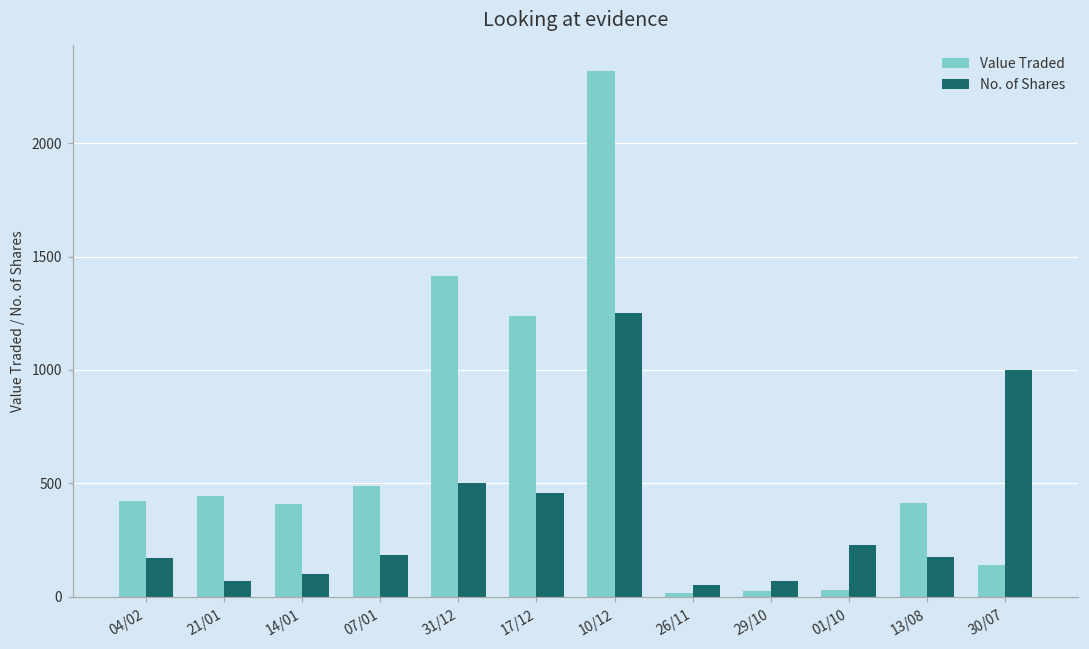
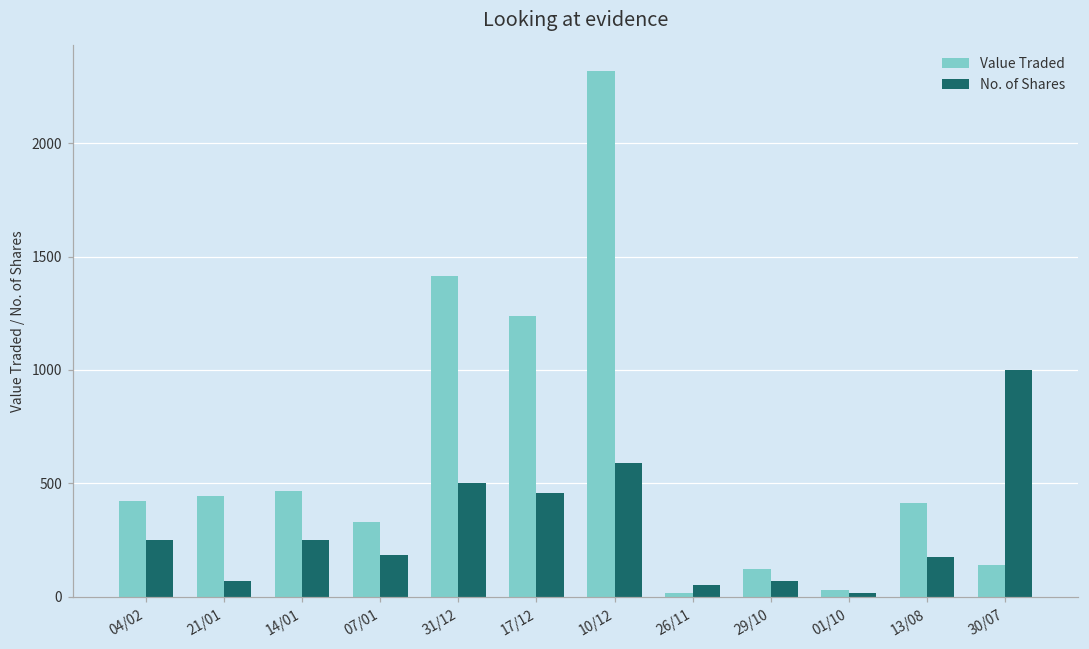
  {
    "Value Traded": {
      "04/02": 420,
      "21/01": 440,
-     "14/01": 410,
-     "07/01": 490,
+     "14/01": 470,
+     "07/01": 330,
      "31/12": 1420,
      "17/12": 1240,
      "10/12": 2320,
      "26/11": 20,
-     "29/10": 30,
+     "29/10": 120,
      "01/10": 30,
      "13/08": 410,
      "30/07": 140
    },
    "No. of Shares": {
-     "04/02": 170,
+     "04/02": 250,
      "21/01": 70,
-     "14/01": 100,
+     "14/01": 250,
      "07/01": 190,
      "31/12": 500,
      "17/12": 460,
-     "10/12": 1250,
+     "10/12": 590,
      "26/11": 50,
      "29/10": 70,
-     "01/10": 230,
+     "01/10": 20,
      "13/08": 180,
      "30/07": 1000
    }
  }
